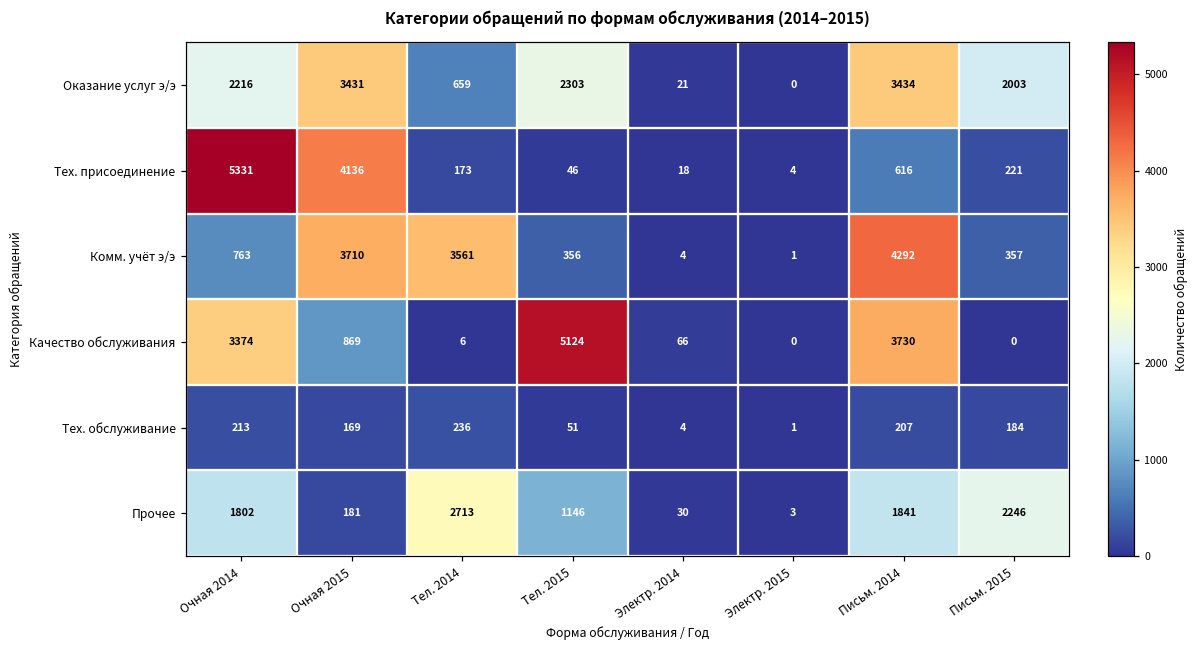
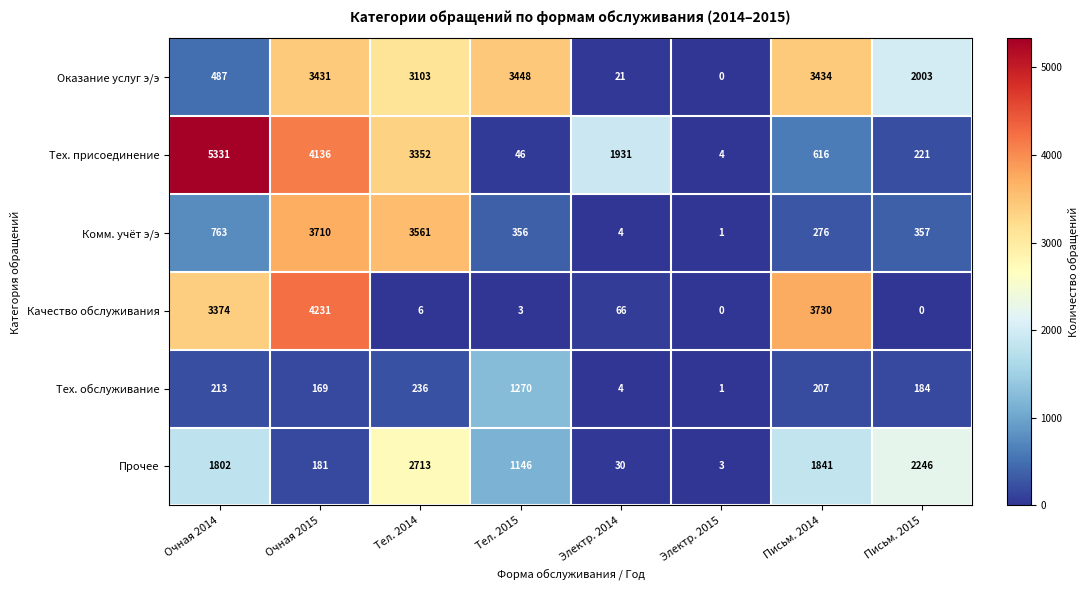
  {
    "Оказание услуг э/э": {
-     "Очная 2014": 2216,
+     "Очная 2014": 487,
      "Очная 2015": 3431,
-     "Тел. 2014": 659,
-     "Тел. 2015": 2303,
+     "Тел. 2014": 3103,
+     "Тел. 2015": 3448,
      "Электр. 2014": 21,
      "Электр. 2015": 0,
      "Письм. 2014": 3434,
      "Письм. 2015": 2003
    },
    "Тех. присоединение": {
      "Очная 2014": 5331,
      "Очная 2015": 4136,
-     "Тел. 2014": 173,
+     "Тел. 2014": 3352,
      "Тел. 2015": 46,
-     "Электр. 2014": 18,
+     "Электр. 2014": 1931,
      "Электр. 2015": 4,
      "Письм. 2014": 616,
      "Письм. 2015": 221
    },
    "Комм. учёт э/э": {
      "Очная 2014": 763,
      "Очная 2015": 3710,
      "Тел. 2014": 3561,
      "Тел. 2015": 356,
      "Электр. 2014": 4,
      "Электр. 2015": 1,
-     "Письм. 2014": 4292,
+     "Письм. 2014": 276,
      "Письм. 2015": 357
    },
    "Качество обслуживания": {
      "Очная 2014": 3374,
-     "Очная 2015": 869,
+     "Очная 2015": 4231,
      "Тел. 2014": 6,
-     "Тел. 2015": 5124,
+     "Тел. 2015": 3,
      "Электр. 2014": 66,
      "Электр. 2015": 0,
      "Письм. 2014": 3730,
      "Письм. 2015": 0
    },
    "Тех. обслуживание": {
      "Очная 2014": 213,
      "Очная 2015": 169,
      "Тел. 2014": 236,
-     "Тел. 2015": 51,
+     "Тел. 2015": 1270,
      "Электр. 2014": 4,
      "Электр. 2015": 1,
      "Письм. 2014": 207,
      "Письм. 2015": 184
    },
    "Прочее": {
      "Очная 2014": 1802,
      "Очная 2015": 181,
      "Тел. 2014": 2713,
      "Тел. 2015": 1146,
      "Электр. 2014": 30,
      "Электр. 2015": 3,
      "Письм. 2014": 1841,
      "Письм. 2015": 2246
    }
  }
